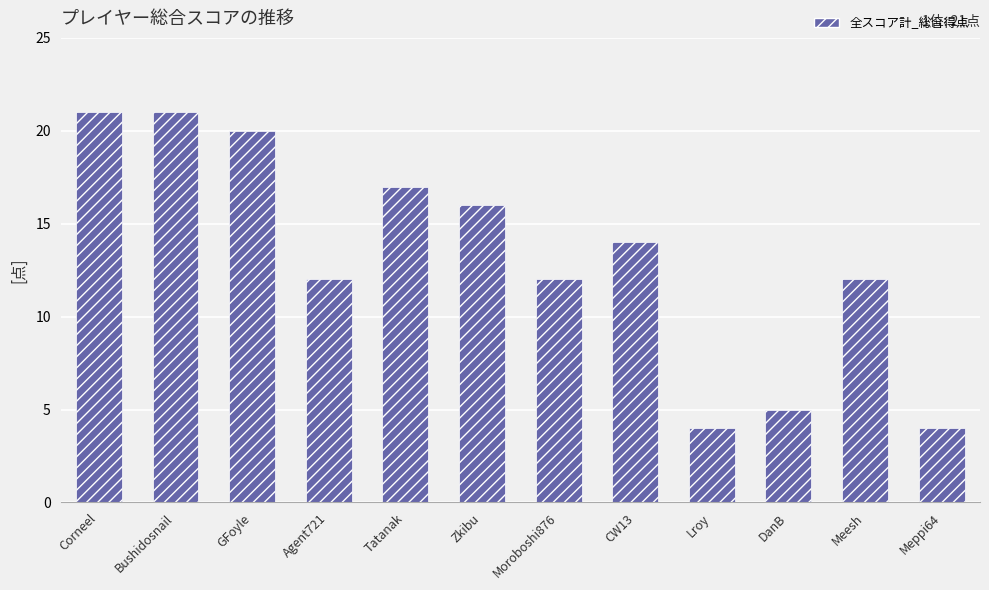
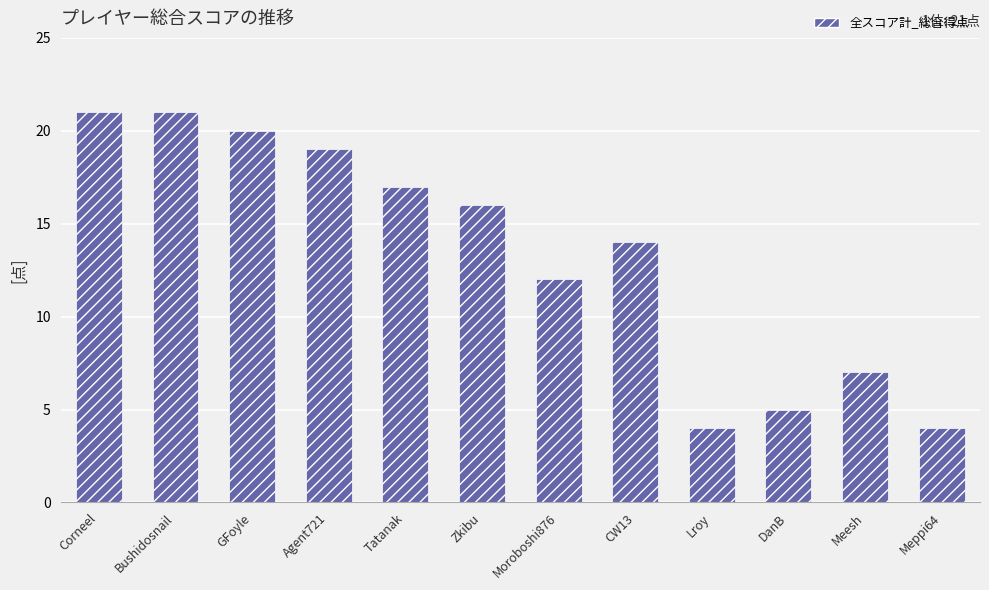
  {
    "Corneel": 21,
    "Bushidosnail": 21,
    "GFoyle": 20,
-   "Agent721": 12,
+   "Agent721": 19,
    "Tatanak": 17,
    "Zkibu": 16,
    "Moroboshi876": 12,
    "CW13": 14,
    "Lroy": 4,
    "DanB": 5,
-   "Meesh": 12,
+   "Meesh": 7,
    "Meppi64": 4
  }
